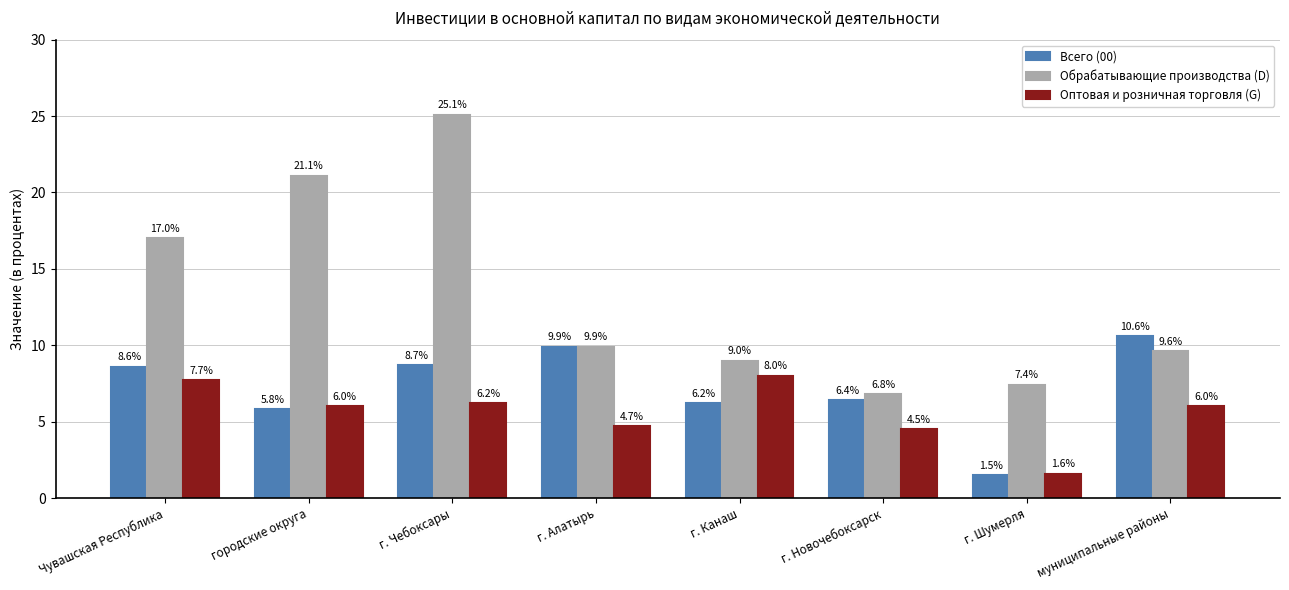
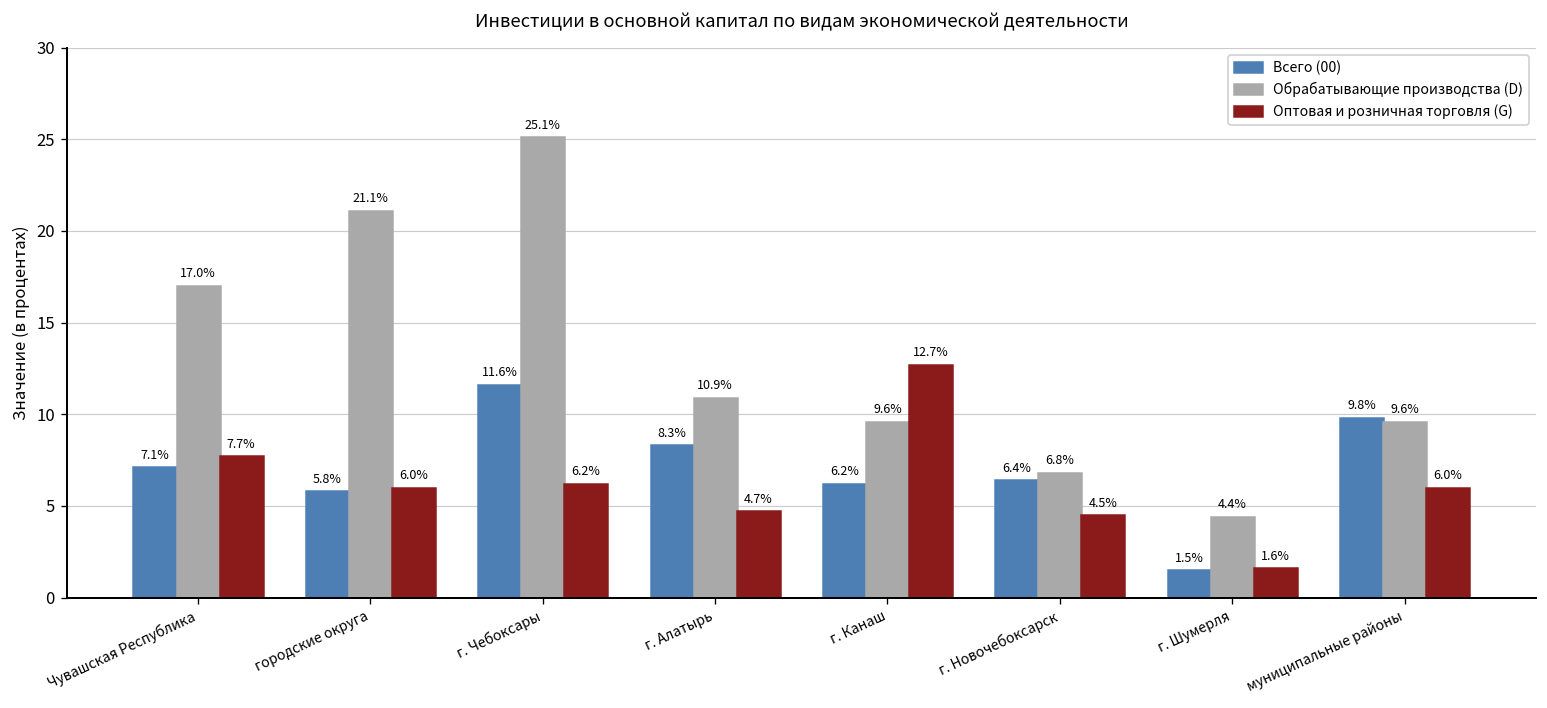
  {
    "Всего (00)": {
-     "Чувашская Республика": "8.6%",
+     "Чувашская Республика": "7.1%",
      "городские округа": "5.8%",
-     "г. Чебоксары": "8.7%",
-     "г. Алатырь": "9.9%",
+     "г. Чебоксары": "11.6%",
+     "г. Алатырь": "8.3%",
      "г. Канаш": "6.2%",
      "г. Новочебоксарск": "6.4%",
      "г. Шумерля": "1.5%",
-     "муниципальные районы": "10.6%"
+     "муниципальные районы": "9.8%"
    },
    "Обрабатывающие производства (D)": {
      "Чувашская Республика": "17.0%",
      "городские округа": "21.1%",
      "г. Чебоксары": "25.1%",
-     "г. Алатырь": "9.9%",
-     "г. Канаш": "9.0%",
+     "г. Алатырь": "10.9%",
+     "г. Канаш": "9.6%",
      "г. Новочебоксарск": "6.8%",
-     "г. Шумерля": "7.4%",
+     "г. Шумерля": "4.4%",
      "муниципальные районы": "9.6%"
    },
    "Оптовая и розничная торговля (G)": {
      "Чувашская Республика": "7.7%",
      "городские округа": "6.0%",
      "г. Чебоксары": "6.2%",
      "г. Алатырь": "4.7%",
-     "г. Канаш": "8.0%",
+     "г. Канаш": "12.7%",
      "г. Новочебоксарск": "4.5%",
      "г. Шумерля": "1.6%",
      "муниципальные районы": "6.0%"
    }
  }
